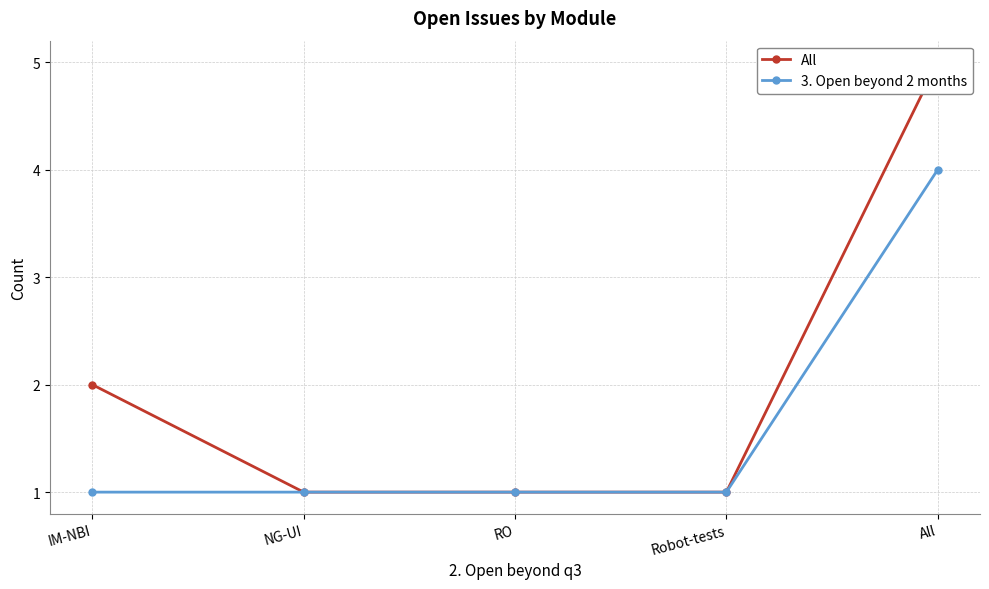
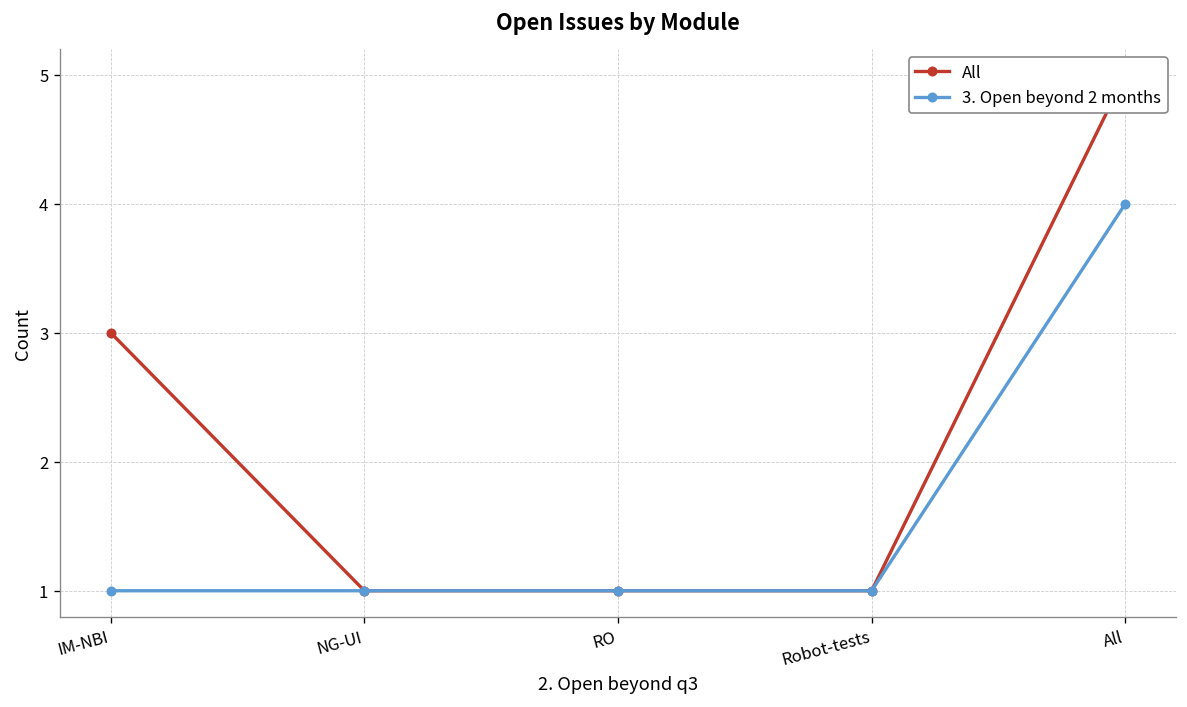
  {
    "All": {
-     "IM-NBI": 2
+     "IM-NBI": 3
    },
    "3. Open beyond 2 months": {
      "IM-NBI": 1,
      "All": 4
    }
  }
